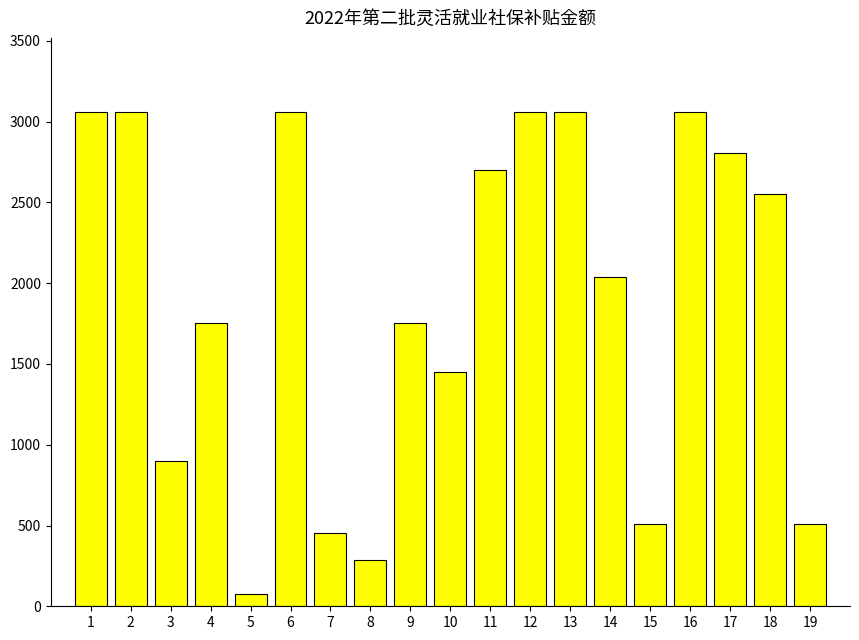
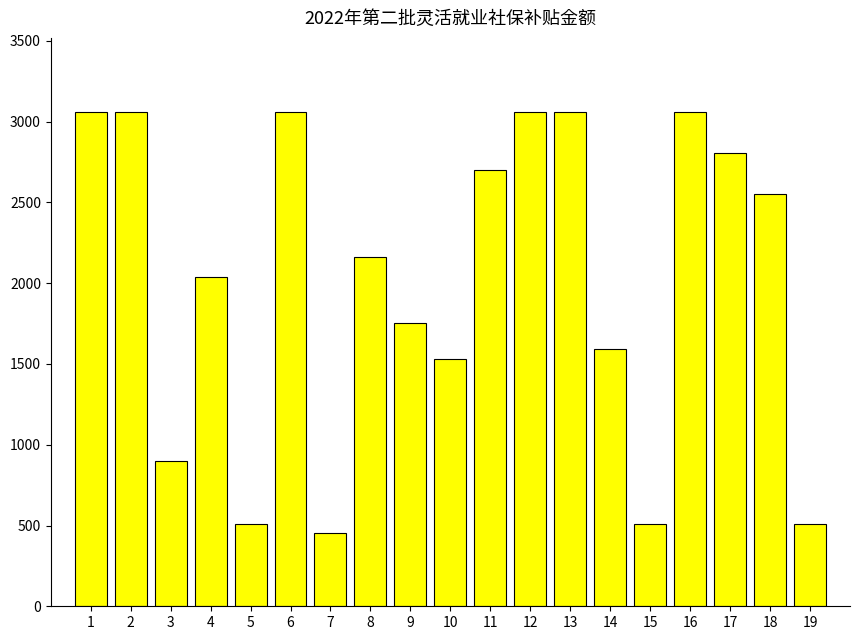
  {
    "1": 3060,
    "2": 3060,
    "3": 900,
-   "4": 1760,
-   "5": 80,
+   "4": 2040,
+   "5": 510,
    "6": 3060,
    "7": 450,
-   "8": 290,
+   "8": 2160,
    "9": 1750,
-   "10": 1450,
+   "10": 1530,
    "11": 2700,
    "12": 3060,
    "13": 3060,
-   "14": 2040,
+   "14": 1590,
    "15": 510,
    "16": 3060,
    "17": 2810,
    "18": 2550,
    "19": 510
  }
